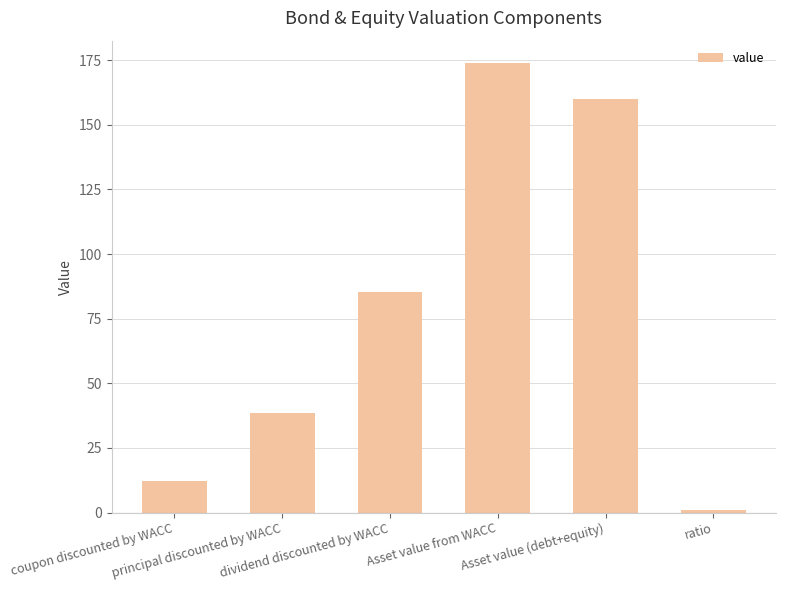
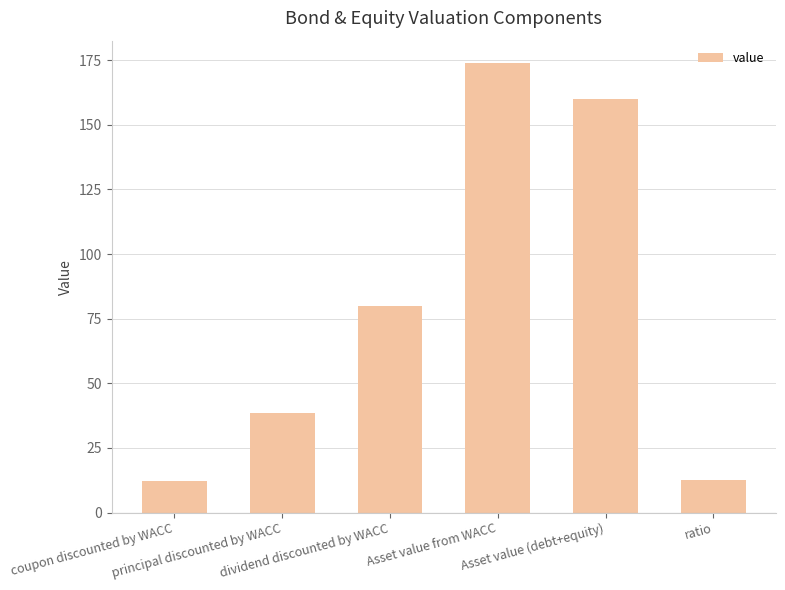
  {
    "coupon discounted by WACC": 12,
    "principal discounted by WACC": 39,
-   "dividend discounted by WACC": 85,
+   "dividend discounted by WACC": 80,
    "Asset value from WACC": 174,
    "Asset value (debt+equity)": 160,
-   "ratio": 1
+   "ratio": 12
  }
